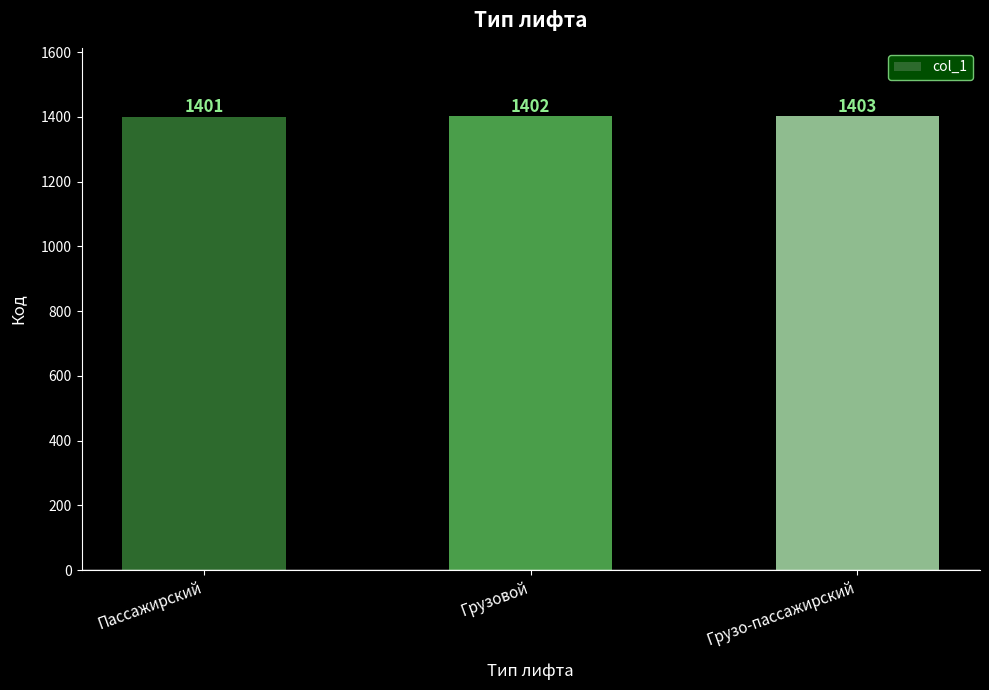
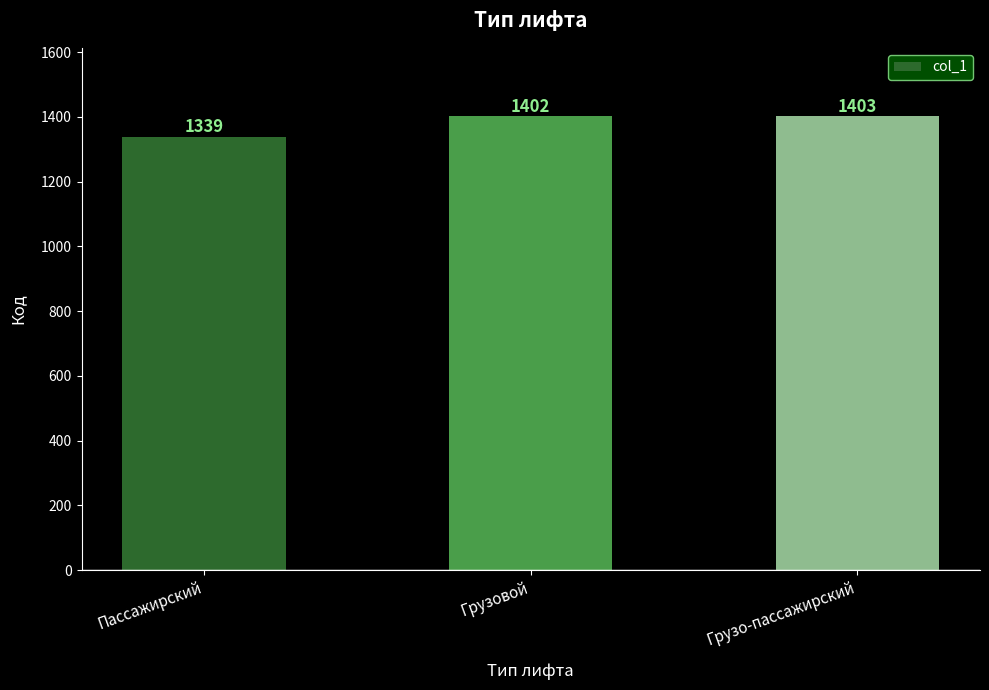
  {
-   "Пассажирский": 1401,
+   "Пассажирский": 1339,
    "Грузовой": 1402,
    "Грузо-пассажирский": 1403
  }
